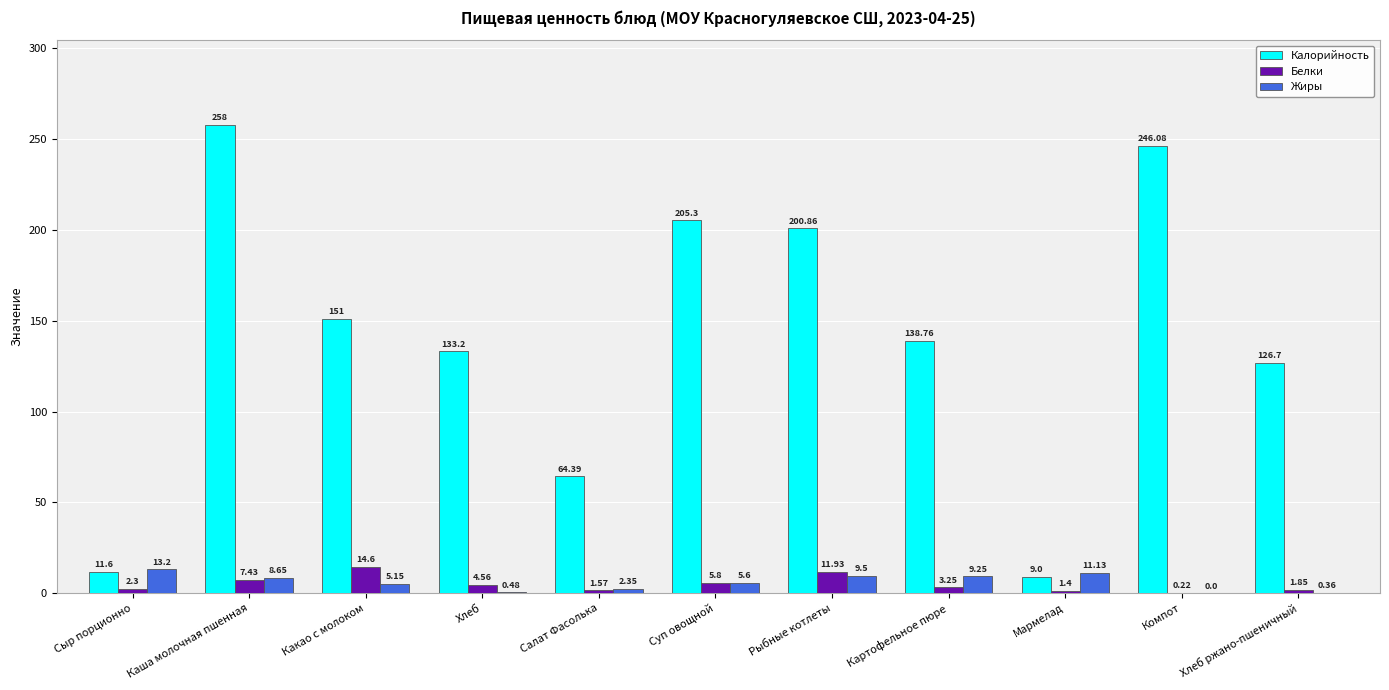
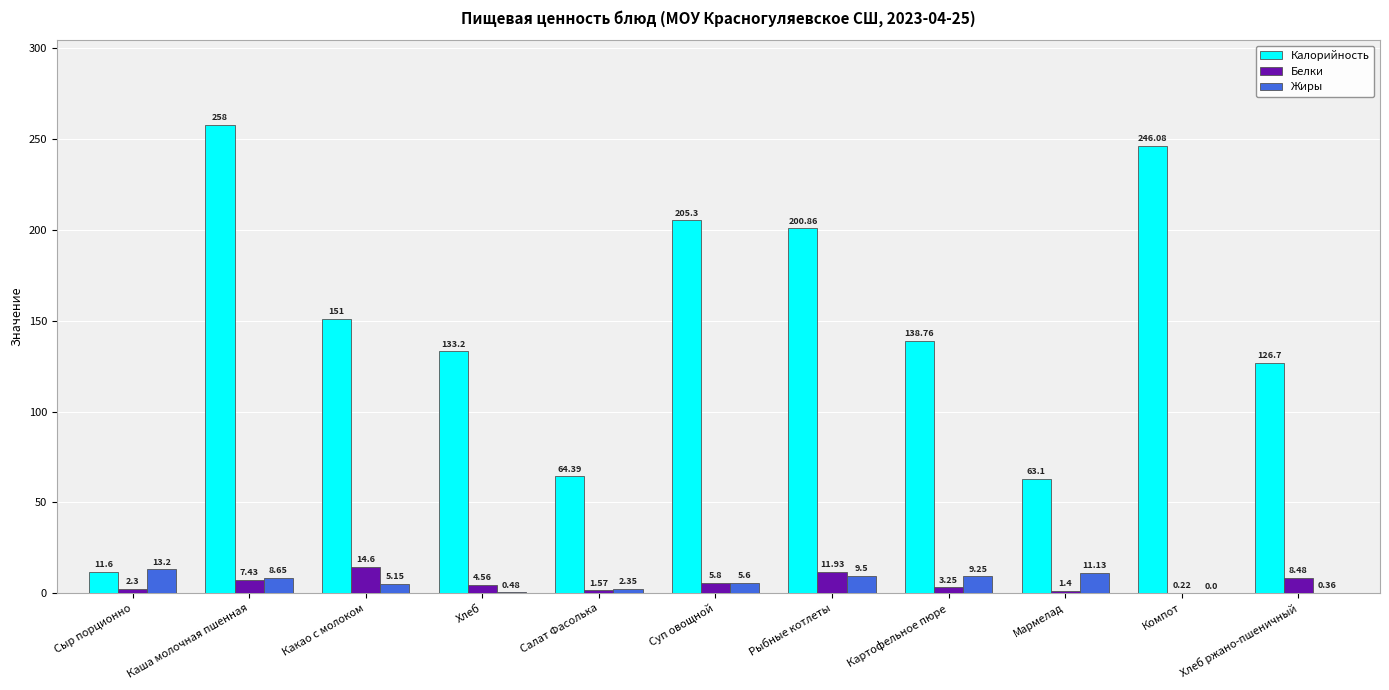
  {
    "Калорийность": {
      "Сыр порционно": 11.6,
      "Каша молочная пшенная": 258,
      "Какао с молоком": 151,
      "Хлеб": 133.2,
      "Салат Фасолька": 64.39,
      "Суп овощной": 205.3,
      "Рыбные котлеты": 200.86,
      "Картофельное пюре": 138.76,
-     "Мармелад": 9.0,
+     "Мармелад": 63.1,
      "Компот": 246.08,
      "Хлеб ржано-пшеничный": 126.7
    },
    "Белки": {
      "Сыр порционно": 2.3,
      "Каша молочная пшенная": 7.43,
      "Какао с молоком": 14.6,
      "Хлеб": 4.56,
      "Салат Фасолька": 1.57,
      "Суп овощной": 5.8,
      "Рыбные котлеты": 11.93,
      "Картофельное пюре": 3.25,
      "Мармелад": 1.4,
      "Компот": 0.22,
-     "Хлеб ржано-пшеничный": 1.85
+     "Хлеб ржано-пшеничный": 8.48
    },
    "Жиры": {
      "Сыр порционно": 13.2,
      "Каша молочная пшенная": 8.65,
      "Какао с молоком": 5.15,
      "Хлеб": 0.48,
      "Салат Фасолька": 2.35,
      "Суп овощной": 5.6,
      "Рыбные котлеты": 9.5,
      "Картофельное пюре": 9.25,
      "Мармелад": 11.13,
      "Компот": 0.0,
      "Хлеб ржано-пшеничный": 0.36
    }
  }
